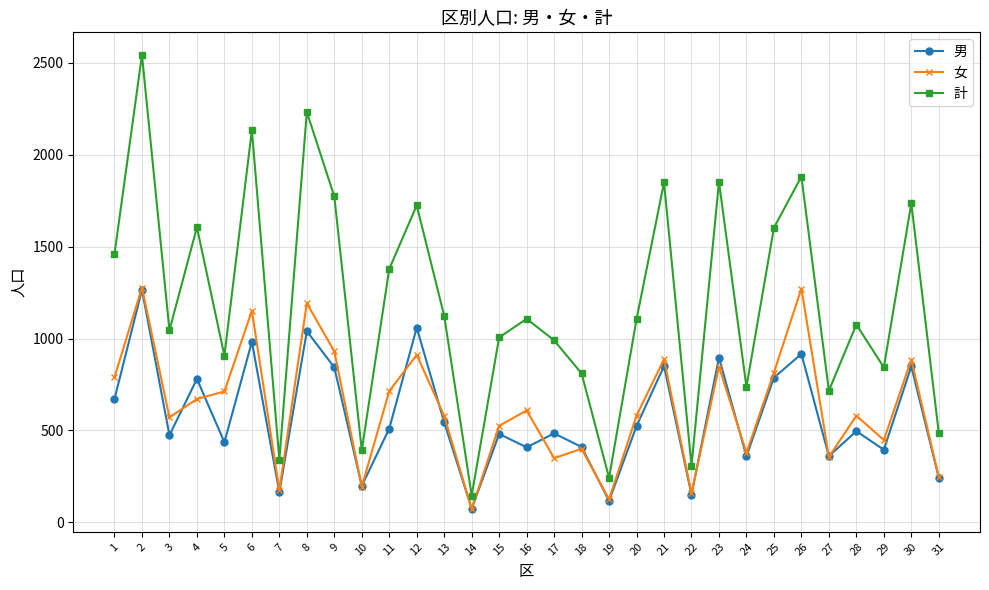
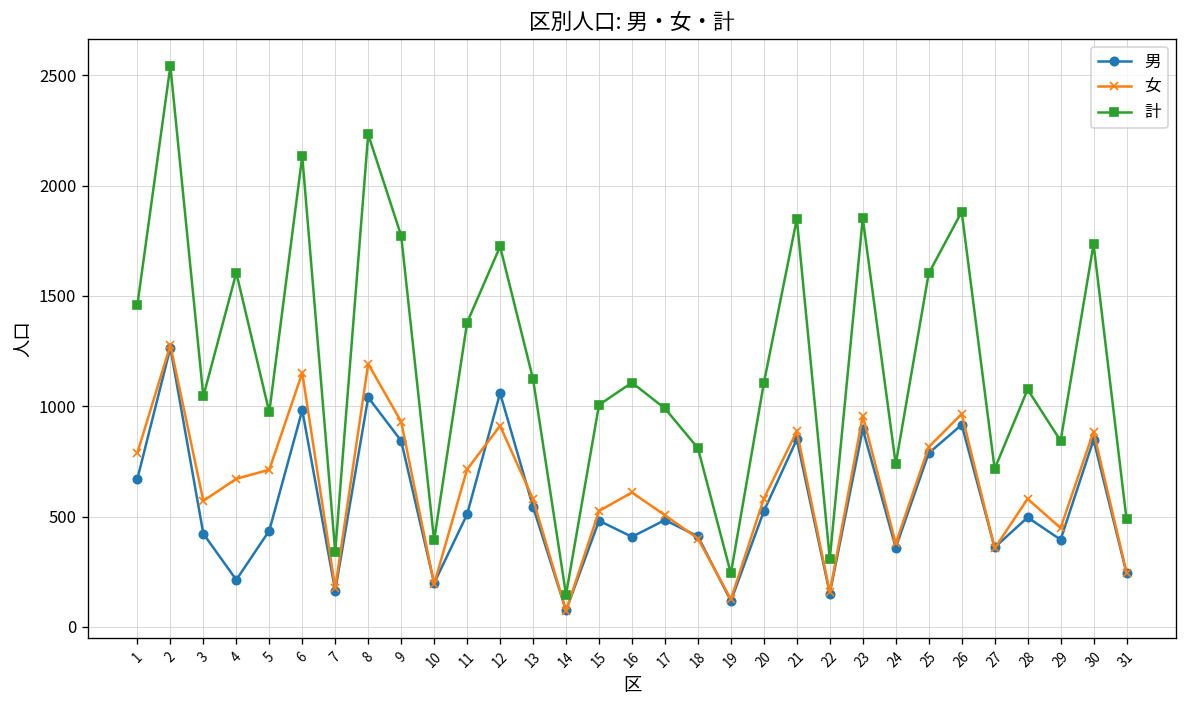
  {
    "男": {
      "1": 670,
-     "3": 470,
-     "4": 780,
+     "3": 420,
+     "4": 210,
      "5": 440,
      "6": 980,
      "8": 1040,
      "9": 840,
      "11": 510,
      "12": 1060,
      "13": 540,
      "15": 480,
      "16": 410,
      "17": 480,
      "20": 520,
      "21": 850,
      "23": 900,
      "24": 360,
      "25": 790,
      "26": 920,
      "28": 500,
      "29": 400,
      "30": 850
    },
    "女": {
      "1": 790,
      "3": 570,
      "4": 670,
      "5": 710,
      "6": 1150,
      "8": 1190,
      "9": 930,
      "11": 710,
      "12": 910,
      "13": 580,
      "15": 530,
      "16": 610,
-     "17": 350,
+     "17": 510,
      "20": 580,
      "21": 890,
-     "23": 850,
+     "23": 960,
      "24": 380,
      "25": 820,
-     "26": 1270,
+     "26": 970,
      "28": 580,
      "29": 450,
      "30": 890
    },
    "計": {
      "1": 1460,
      "2": 2540,
      "3": 1050,
      "4": 1610,
-     "5": 910,
+     "5": 970,
      "6": 2130,
      "7": 340,
      "8": 2230,
      "9": 1770,
      "10": 390,
      "11": 1380,
      "12": 1720,
      "13": 1120,
      "14": 150,
      "15": 1010,
      "16": 1110,
      "17": 990,
      "18": 810,
      "19": 240,
      "20": 1110,
      "21": 1850,
      "22": 310,
      "23": 1850,
      "24": 740,
      "25": 1600,
      "26": 1880,
      "27": 720,
      "28": 1080,
      "29": 840,
      "30": 1740,
      "31": 490
    }
  }
